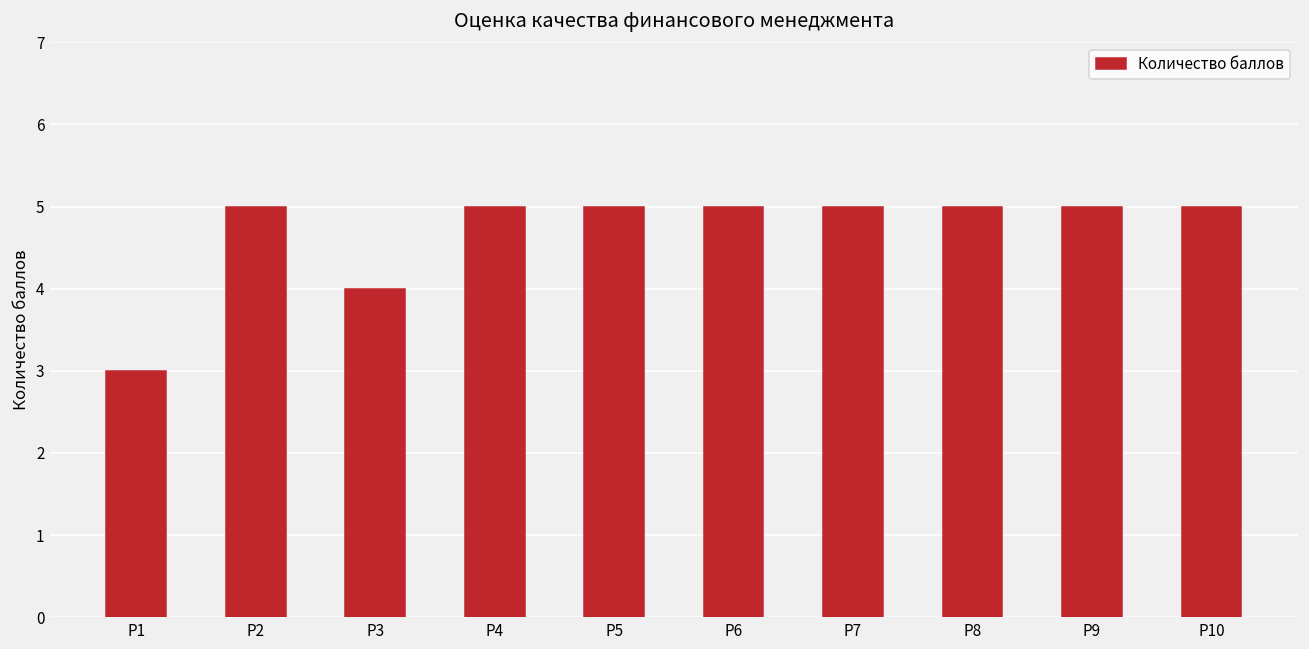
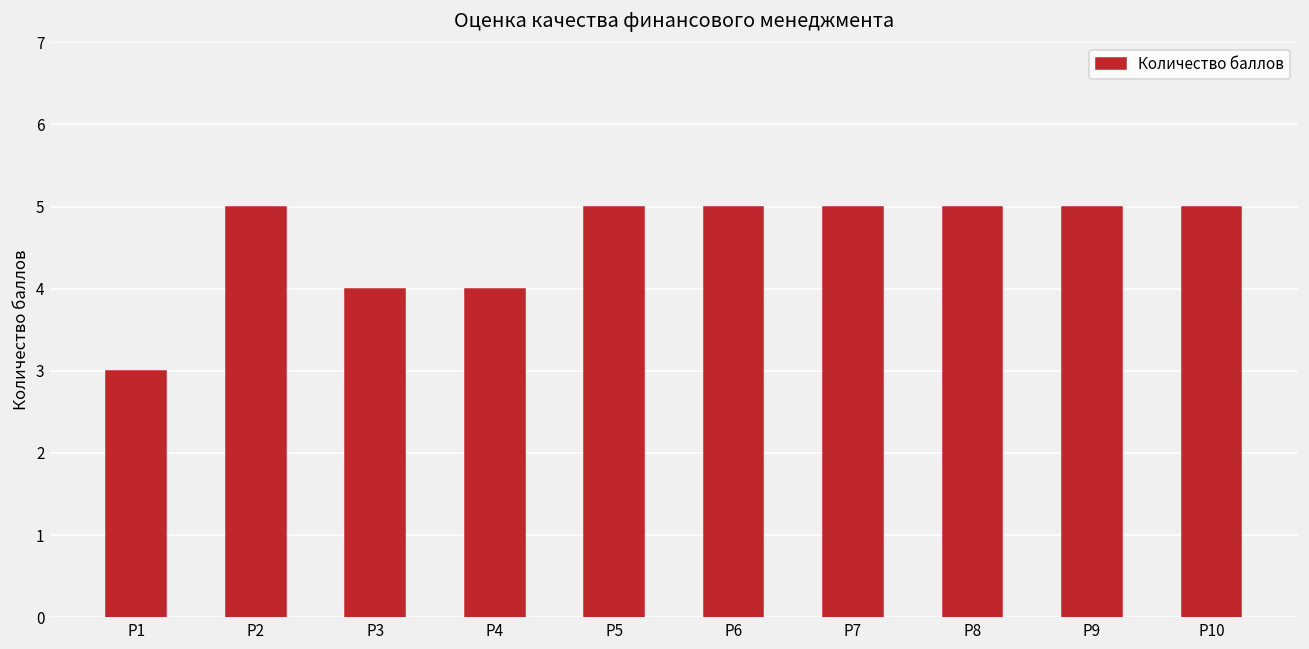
  {
    "Р1": 3,
    "Р2": 5,
    "Р3": 4,
-   "Р4": 5,
+   "Р4": 4,
    "Р5": 5,
    "Р6": 5,
    "Р7": 5,
    "Р8": 5,
    "Р9": 5,
    "Р10": 5
  }
